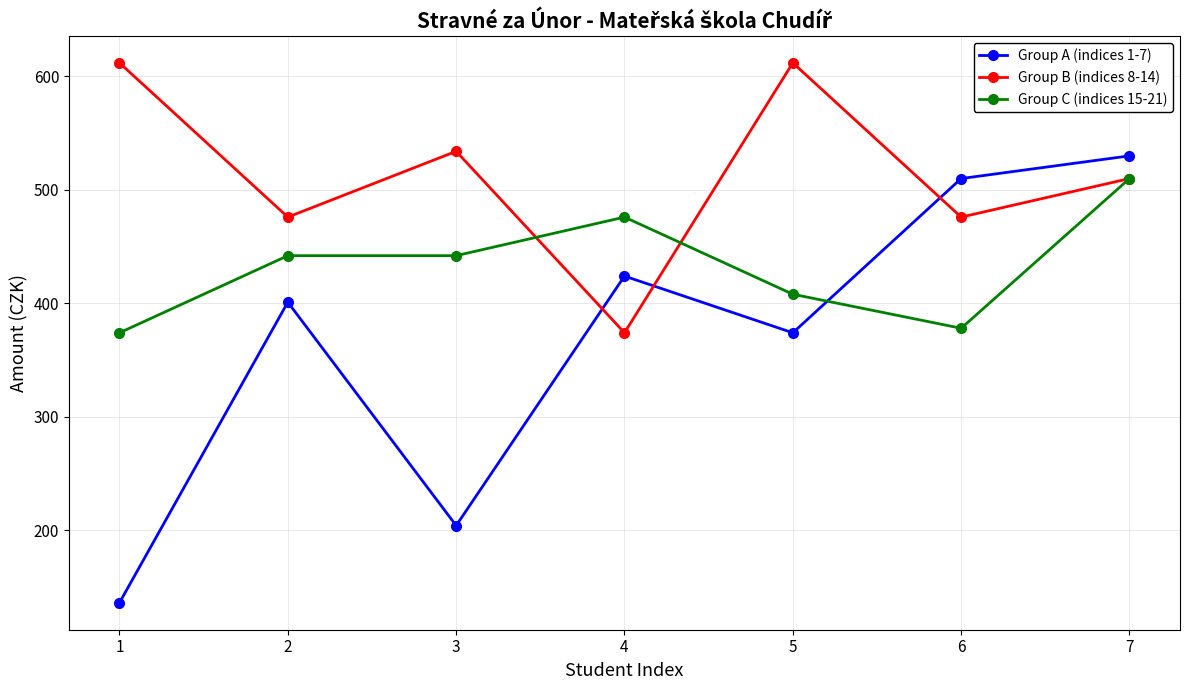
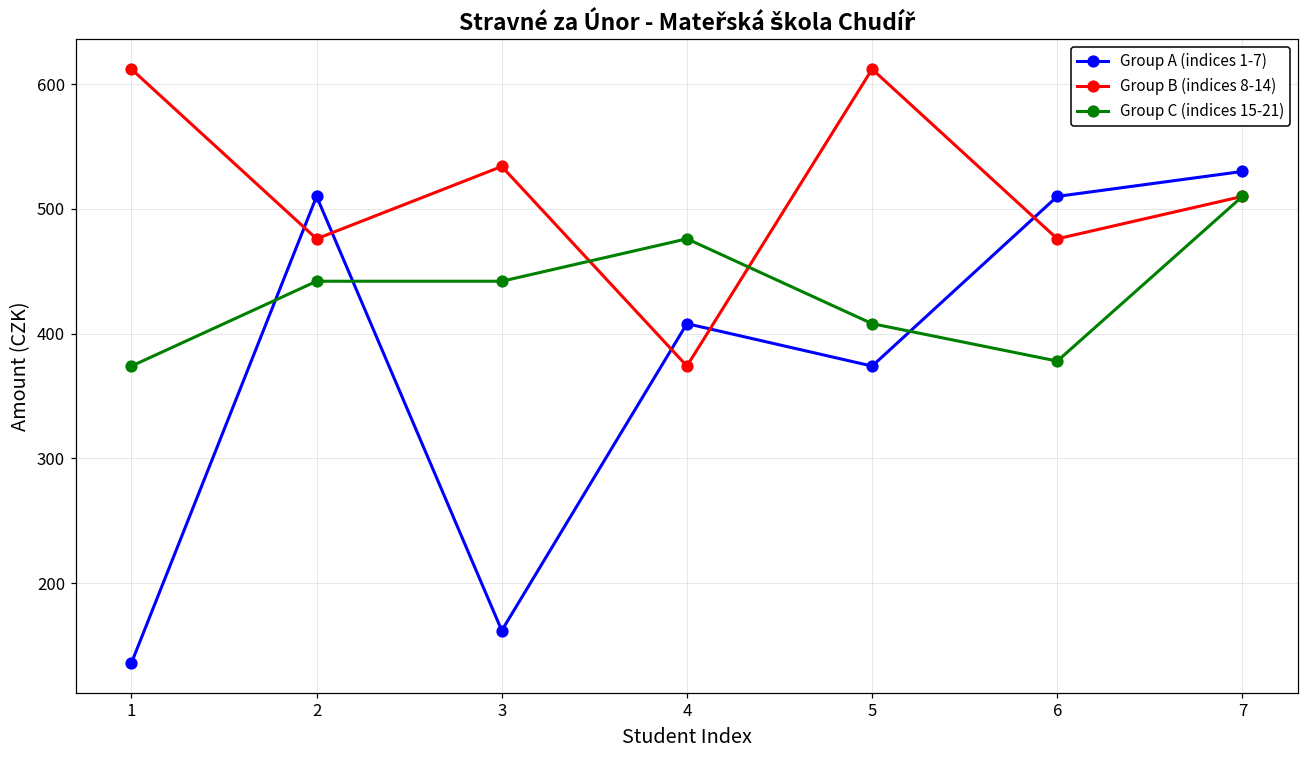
  {
    "Group A (indices 1-7)": {
      "1": 136,
-     "2": 401,
-     "3": 204,
-     "4": 424,
+     "2": 510,
+     "3": 162,
+     "4": 408,
      "5": 374,
      "6": 510,
      "7": 530
    },
    "Group B (indices 8-14)": {
      "1": 612,
      "2": 476,
      "3": 534,
      "4": 374,
      "5": 612,
      "6": 476
    },
    "Group C (indices 15-21)": {
      "1": 374,
      "2": 442,
      "3": 442,
      "4": 476,
      "5": 408,
      "6": 378
    }
  }
